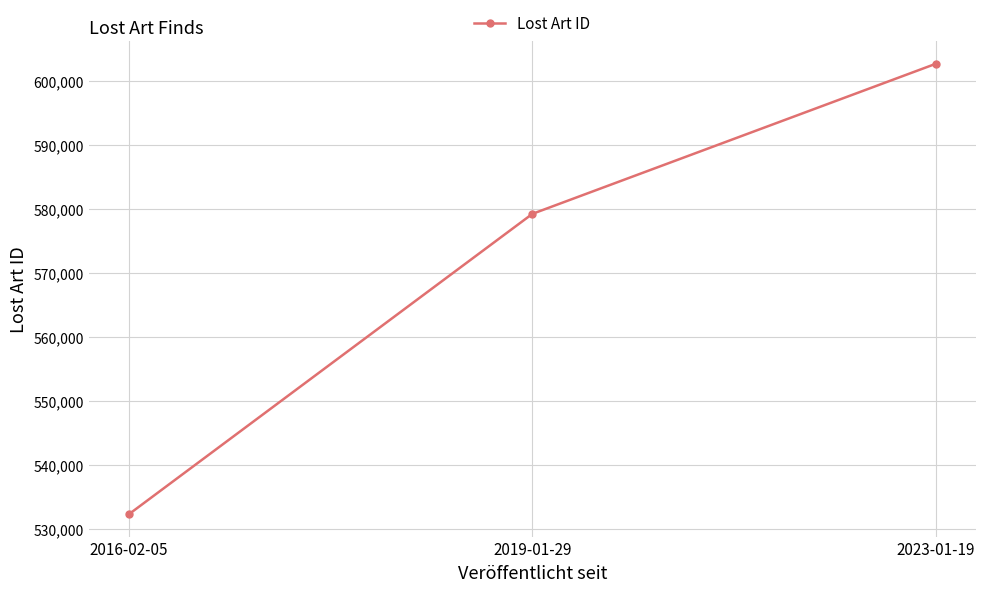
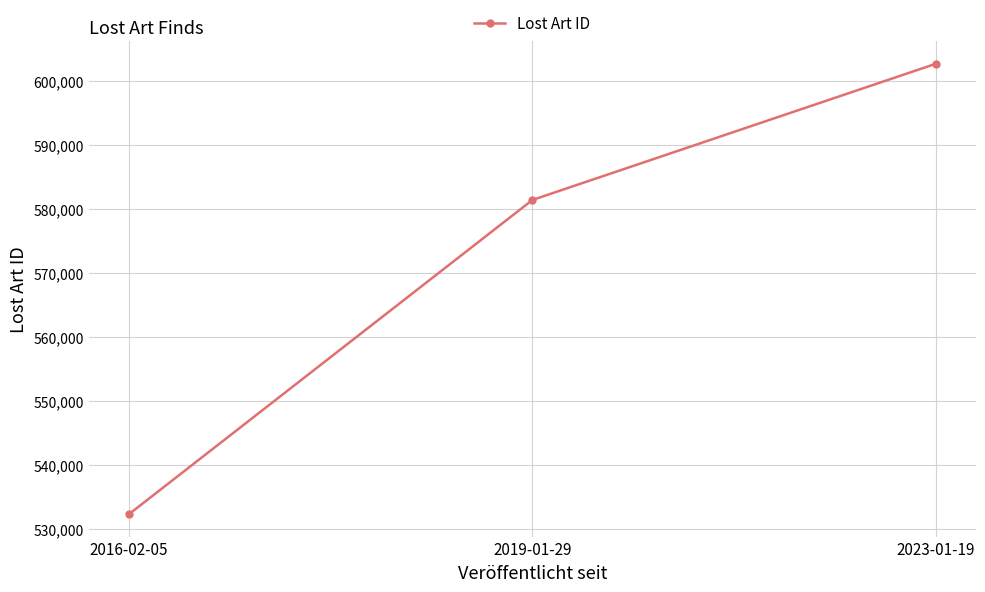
  {
    "2016-02-05": "532,000",
-   "2019-01-29": "579,000",
+   "2019-01-29": "581,000",
    "2023-01-19": "603,000"
  }
